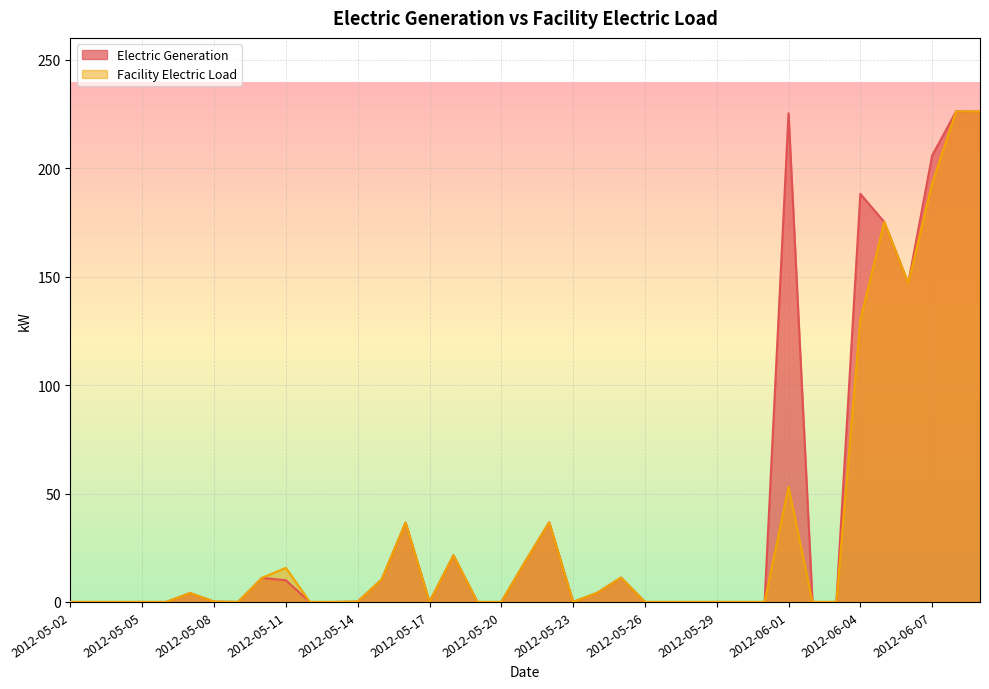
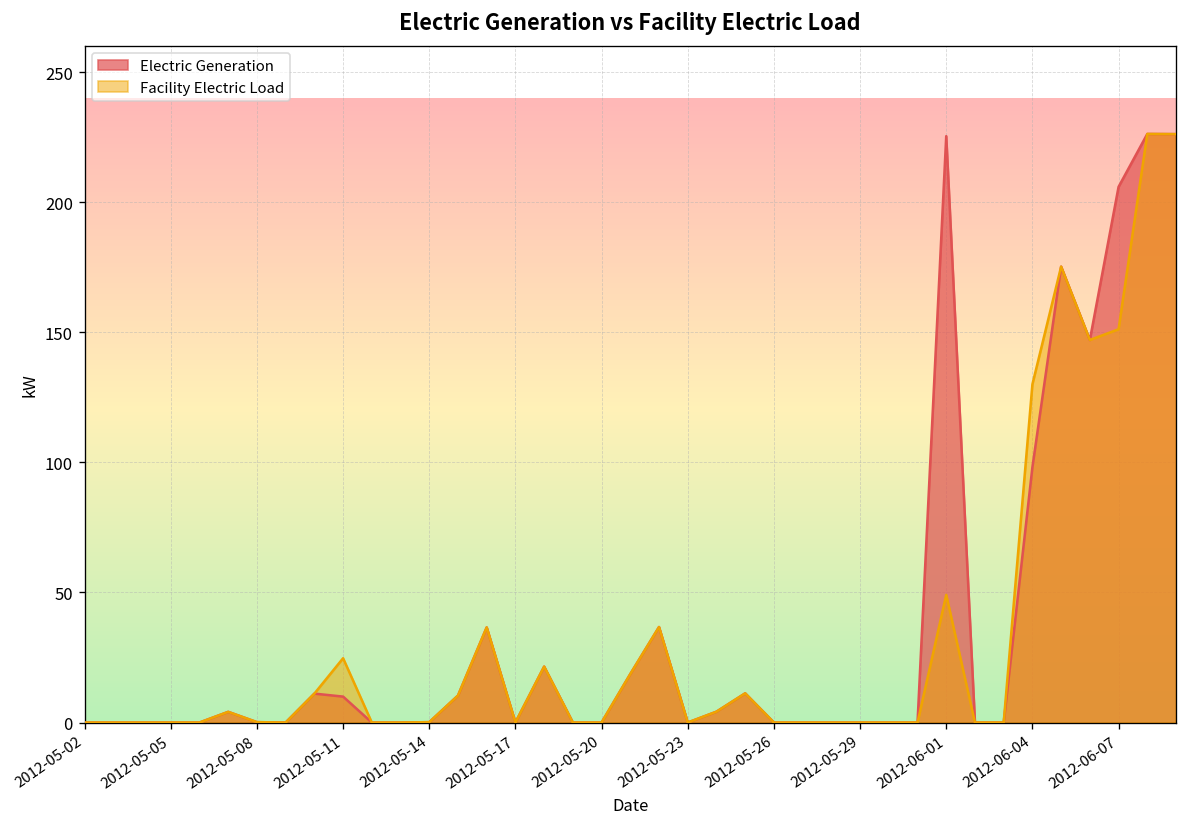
  {
    "Electric Generation": {
      "2012-05-11": 10,
      "2012-06-01": 225,
-     "2012-06-04": 188,
+     "2012-06-04": 98,
      "2012-06-07": 206
    },
    "Facility Electric Load": {
-     "2012-05-11": 16,
-     "2012-06-01": 53,
+     "2012-05-11": 25,
+     "2012-06-01": 49,
      "2012-06-04": 130,
-     "2012-06-07": 193
+     "2012-06-07": 151
    }
  }
